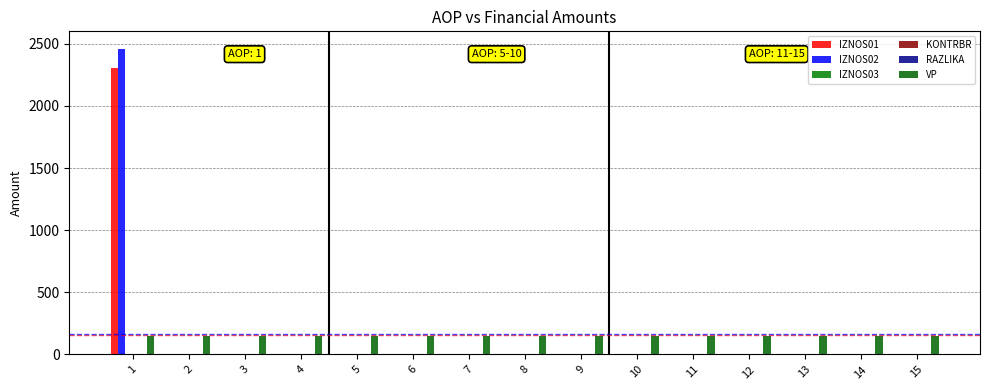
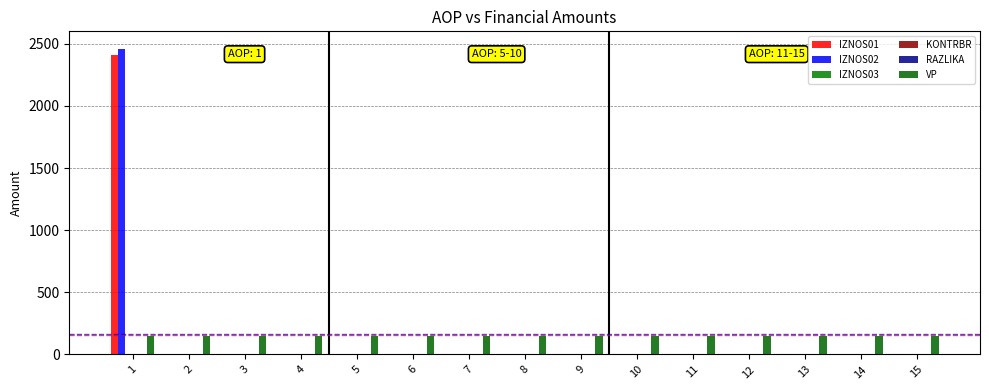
  {
    "IZNOS01": {
-     "1": 2310,
+     "1": 2410,
      "2": 0,
      "3": 0,
      "4": 0,
      "5": 0,
      "6": 0,
      "7": 0,
      "8": 0,
      "9": 0,
      "10": 0,
      "11": 0,
      "12": 0,
      "13": 0,
      "14": 0,
      "15": 0
    },
    "IZNOS02": {
      "1": 2450,
      "2": 0,
      "3": 0,
      "4": 0,
      "5": 0,
      "6": 0,
      "7": 0,
      "8": 0,
      "9": 0,
      "10": 0,
      "11": 0,
      "12": 0,
      "13": 0,
      "14": 0,
      "15": 0
    },
    "KONTRBR": {
      "2": 0,
      "3": 0,
      "4": 0,
      "5": 0,
      "6": 0,
      "7": 0,
      "8": 0,
      "9": 0,
      "10": 0,
      "11": 0,
      "12": 0,
      "13": 0,
      "14": 0,
      "15": 0
    },
    "RAZLIKA": {
      "2": 0,
      "3": 0,
      "4": 0,
      "5": 0,
      "6": 0,
      "7": 0,
      "8": 0,
      "9": 0,
      "10": 0,
      "11": 0,
      "12": 0,
      "13": 0,
      "14": 0,
      "15": 0
    }
  }
